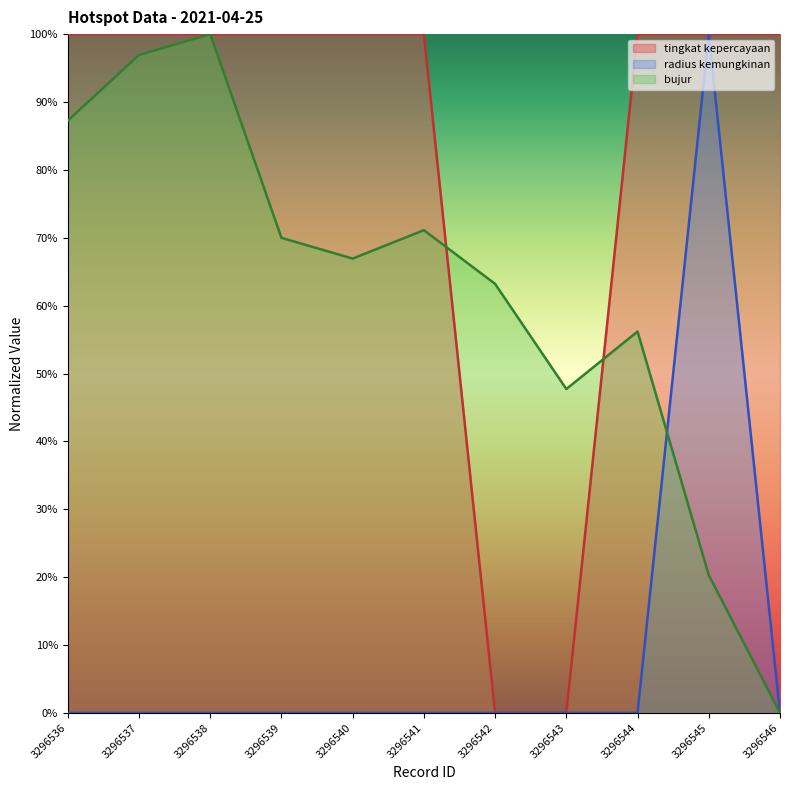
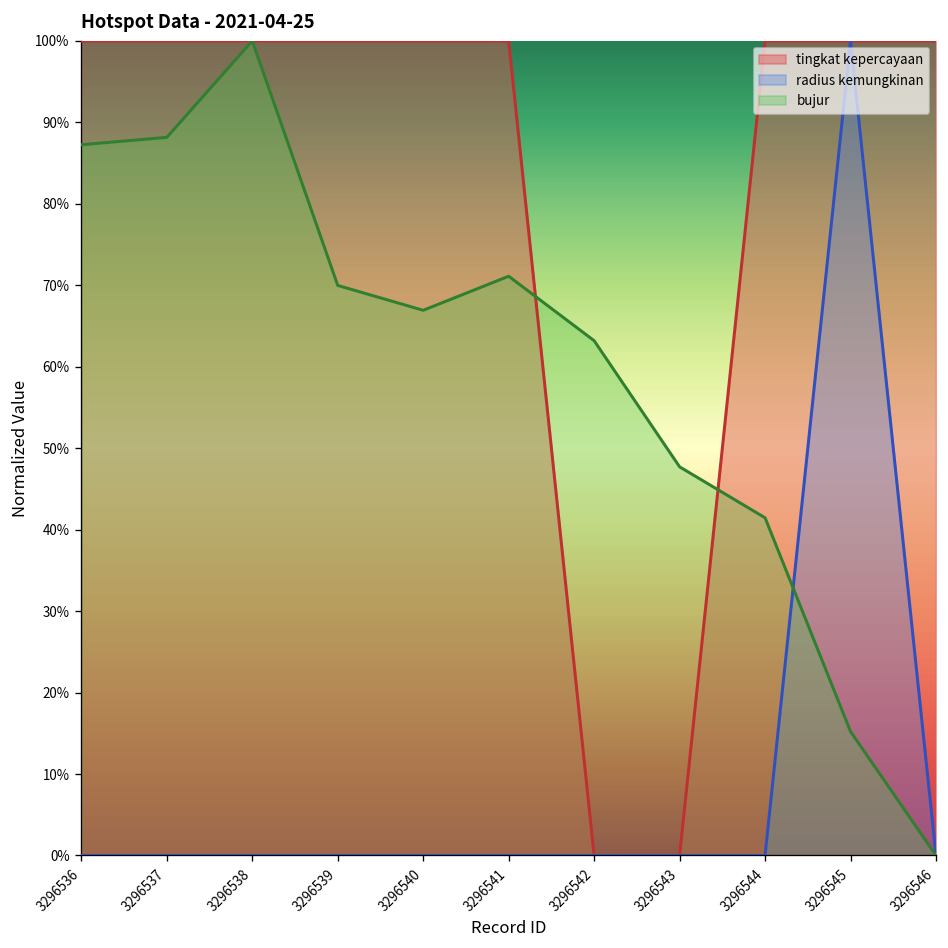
  {
    "tingkat kepercayaan": {
      "3296536": "100%",
      "3296537": "100%",
      "3296539": "100%",
      "3296540": "100%",
      "3296541": "100%",
      "3296544": "100%",
      "3296546": "100%"
    },
    "radius kemungkinan": {
      "3296536": "0%",
      "3296537": "0%",
      "3296538": "0%",
      "3296539": "0%",
      "3296540": "0%",
      "3296541": "0%",
      "3296544": "0%"
    },
    "bujur": {
      "3296536": "87%",
-     "3296537": "97%",
+     "3296537": "88%",
      "3296539": "70%",
      "3296540": "67%",
      "3296541": "71%",
      "3296542": "63%",
      "3296543": "48%",
-     "3296544": "56%",
-     "3296545": "20%"
+     "3296544": "41%",
+     "3296545": "15%"
    }
  }
